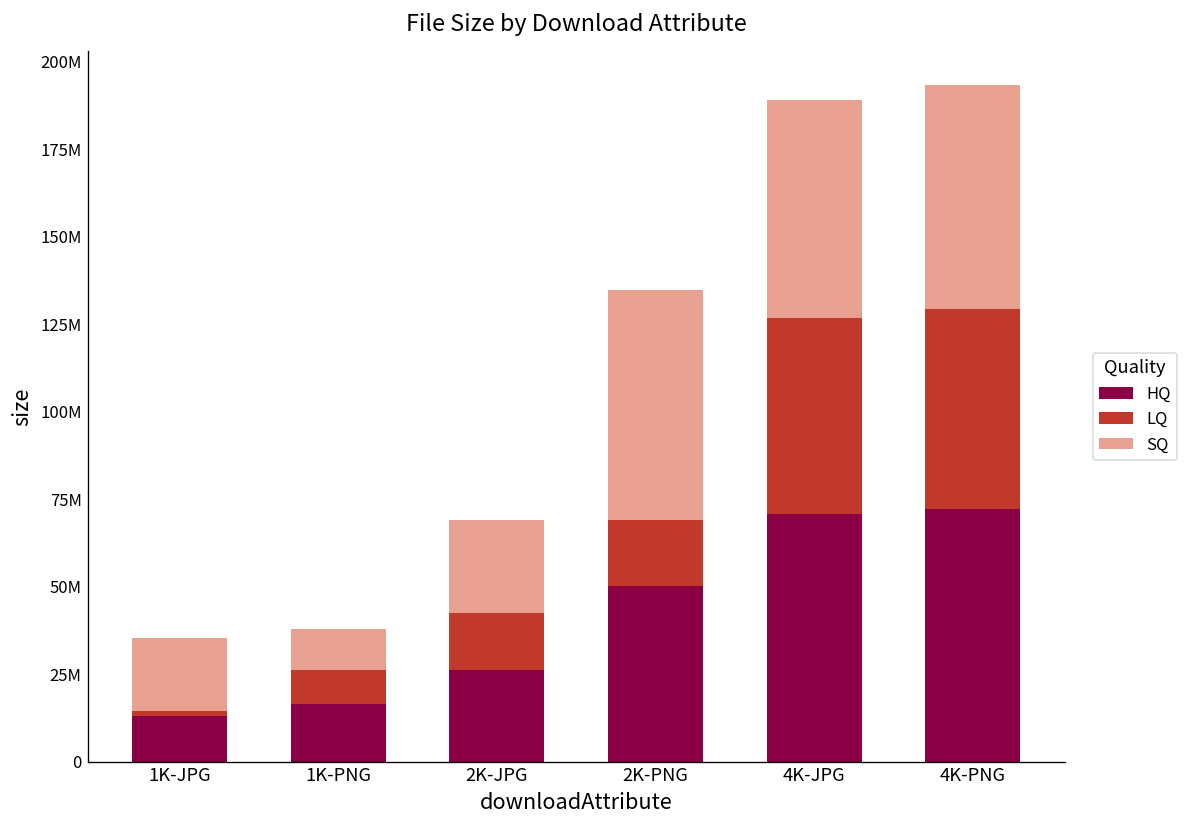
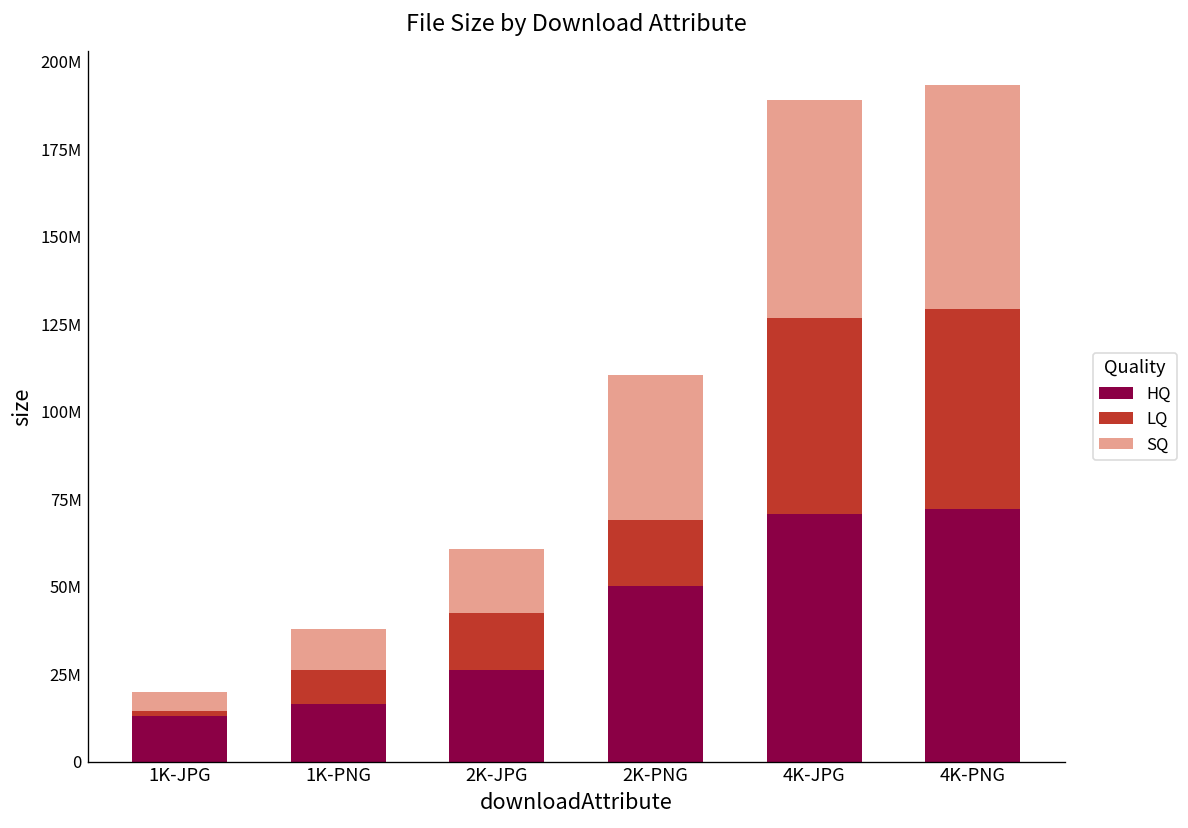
  {
    "HQ": {
      "1K-JPG": 13000000,
      "1K-PNG": 16000000,
      "2K-JPG": 26000000,
      "2K-PNG": 50000000,
      "4K-JPG": 71000000,
      "4K-PNG": 72000000
    },
    "LQ": {
      "1K-JPG": 1000000,
      "1K-PNG": 10000000,
      "2K-JPG": 16000000,
      "2K-PNG": 19000000,
      "4K-JPG": 56000000,
      "4K-PNG": 57000000
    },
    "SQ": {
-     "1K-JPG": 21000000,
+     "1K-JPG": 6000000,
      "1K-PNG": 12000000,
-     "2K-JPG": 27000000,
-     "2K-PNG": 66000000,
+     "2K-JPG": 18000000,
+     "2K-PNG": 41000000,
      "4K-JPG": 62000000,
      "4K-PNG": 64000000
    }
  }
